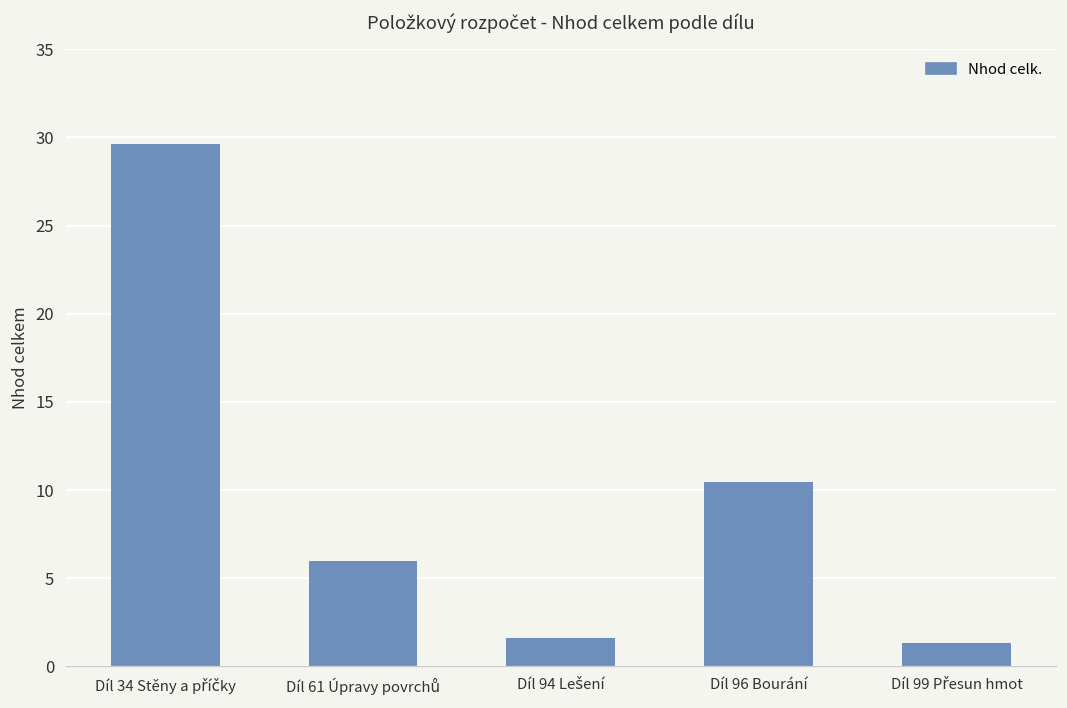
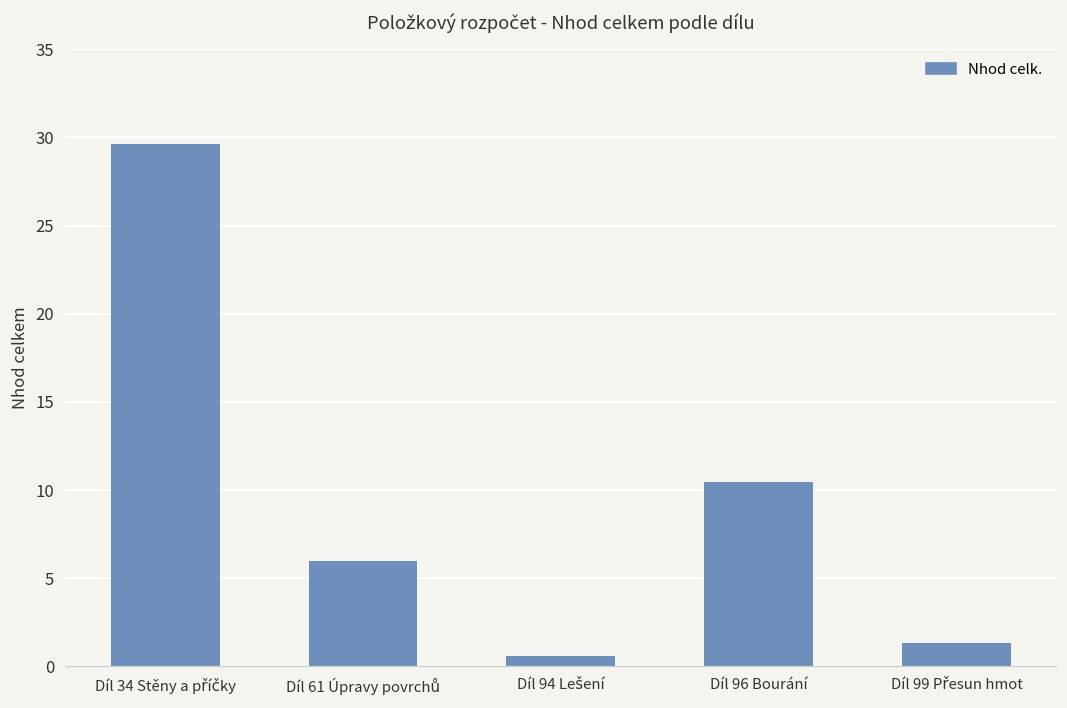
  {
    "Díl 34 Stěny a příčky": 29.6,
    "Díl 61 Úpravy povrchů": 6.0,
-   "Díl 94 Lešení": 1.6,
+   "Díl 94 Lešení": 0.6,
    "Díl 96 Bourání": 10.5,
    "Díl 99 Přesun hmot": 1.3
  }
